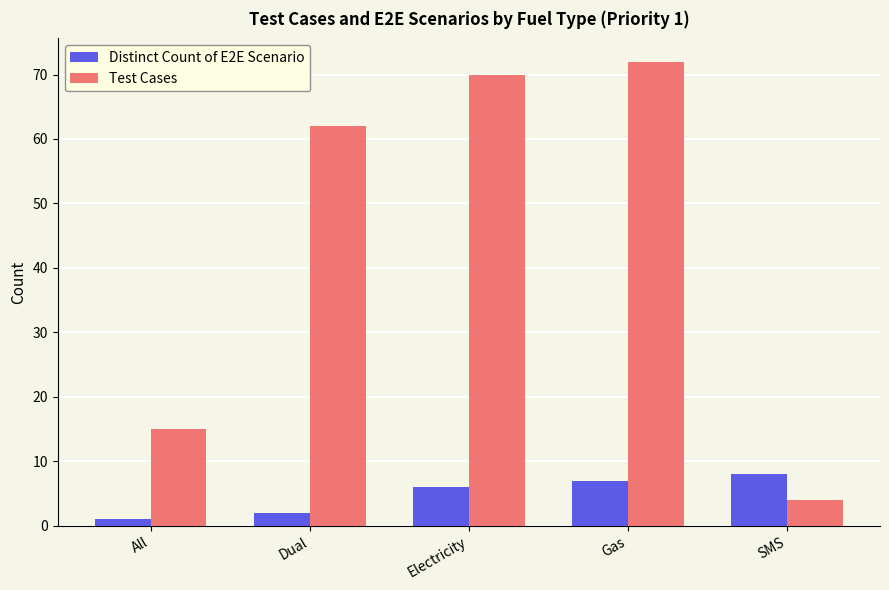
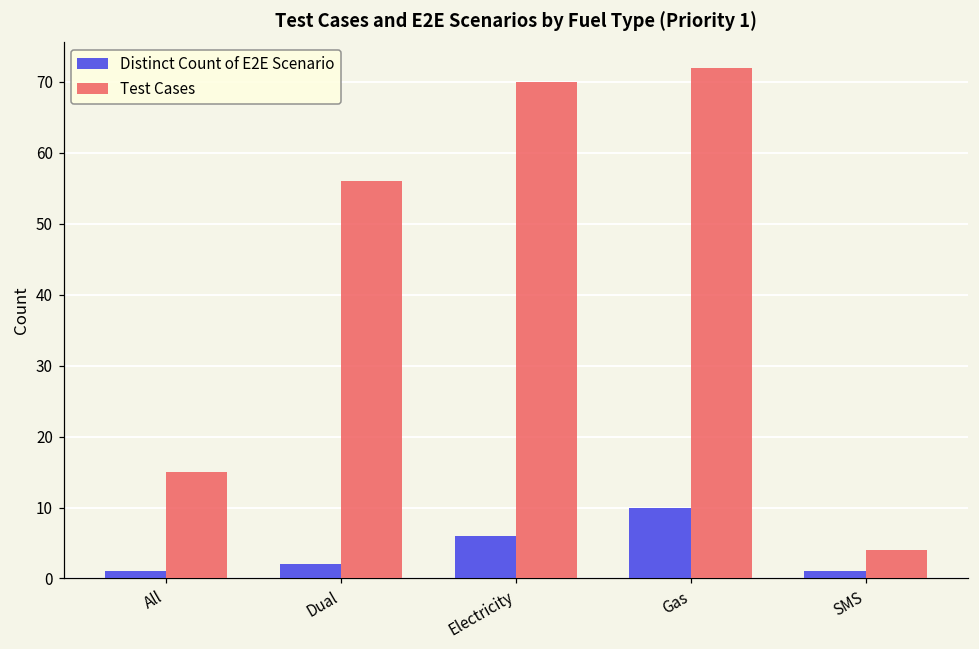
  {
    "Distinct Count of E2E Scenario": {
      "All": 1,
      "Dual": 2,
      "Electricity": 6,
-     "Gas": 7,
-     "SMS": 8
+     "Gas": 10,
+     "SMS": 1
    },
    "Test Cases": {
      "All": 15,
-     "Dual": 62,
+     "Dual": 56,
      "Electricity": 70,
      "Gas": 72,
      "SMS": 4
    }
  }
